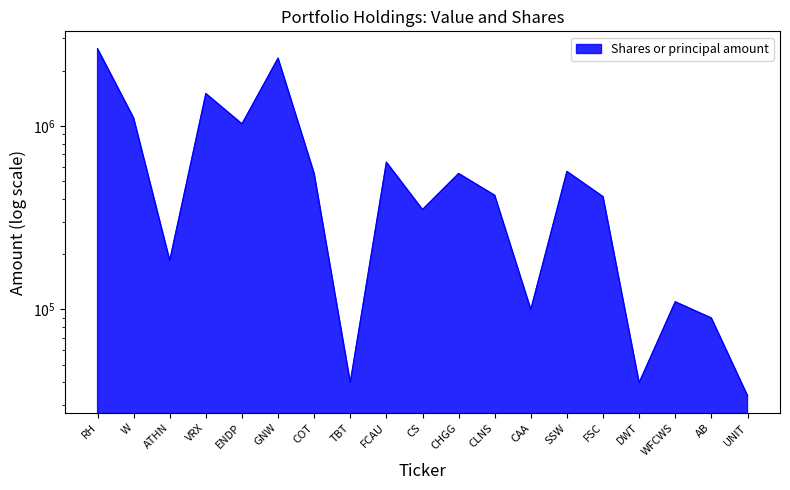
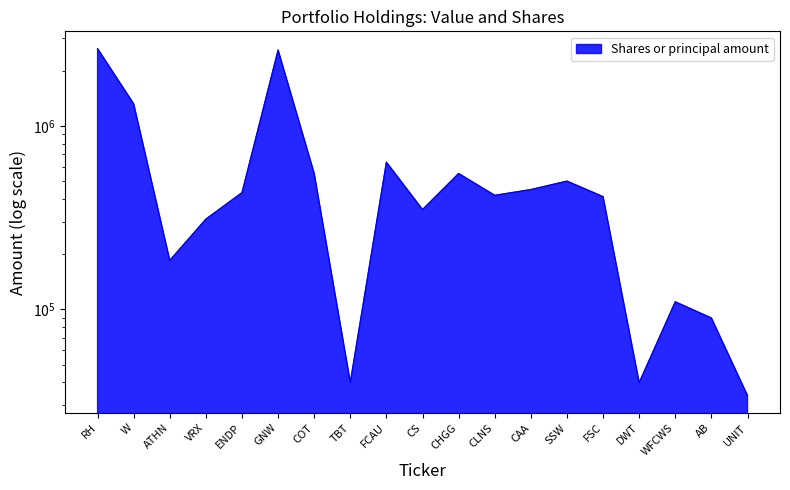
  {
    "RH": 2600000,
-   "W": 1100000,
+   "W": 1300000,
    "ATHN": 180000,
-   "VRX": 1500000,
-   "ENDP": 1000000,
-   "GNW": 2300000,
+   "VRX": 310000,
+   "ENDP": 430000,
+   "GNW": 2600000,
    "COT": 550000,
    "TBT": 40000,
    "FCAU": 630000,
    "CS": 350000,
    "CHGG": 550000,
    "CLNS": 420000,
-   "CAA": 100000,
-   "SSW": 560000,
+   "CAA": 450000,
+   "SSW": 500000,
    "FSC": 410000,
    "DWT": 40000,
    "WFCWS": 110000,
    "AB": 90000,
    "UNIT": 34000
  }
